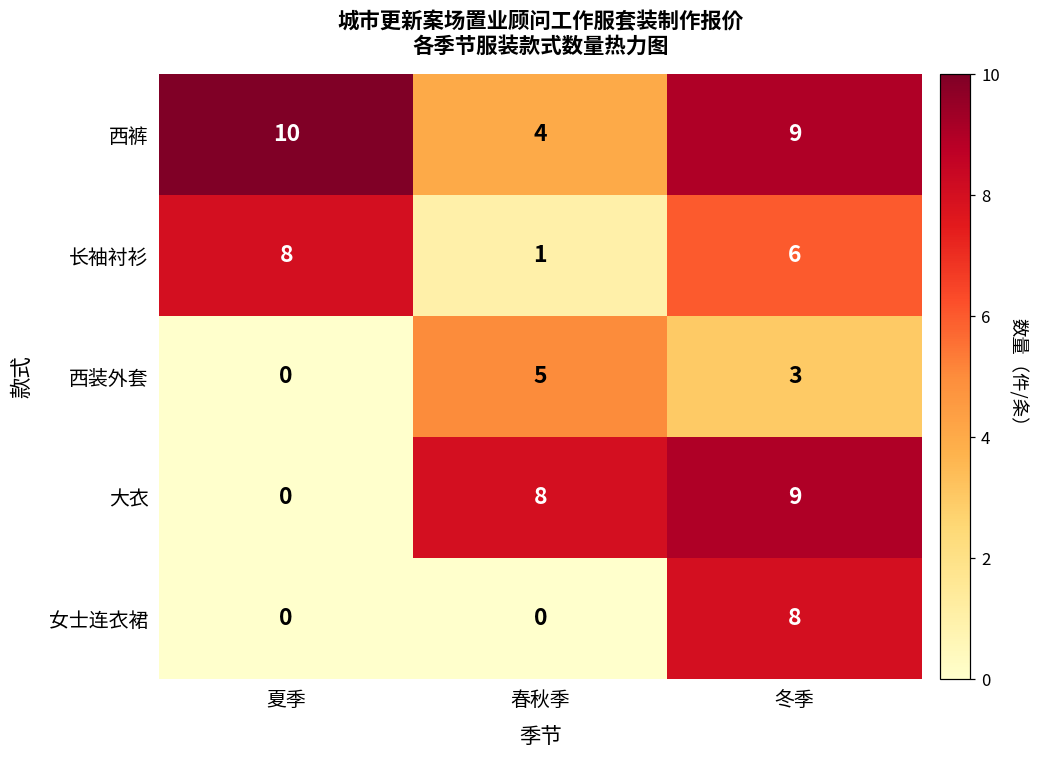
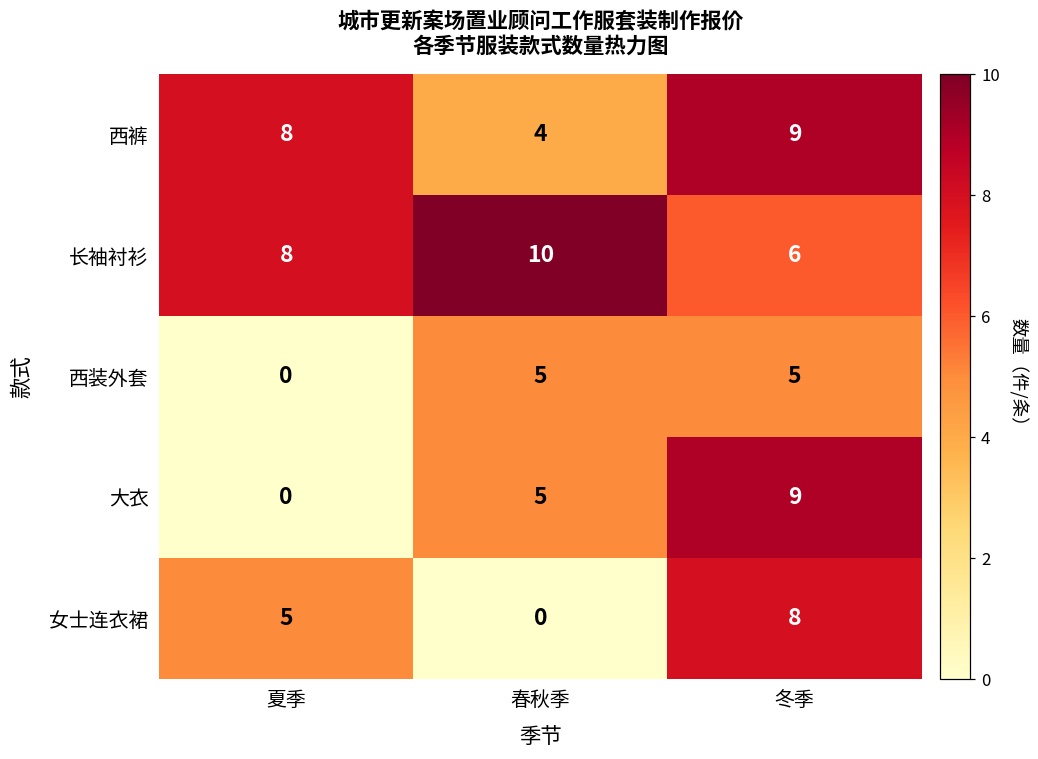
  {
    "西裤": {
-     "夏季": 10,
+     "夏季": 8,
      "春秋季": 4,
      "冬季": 9
    },
    "长袖衬衫": {
      "夏季": 8,
-     "春秋季": 1,
+     "春秋季": 10,
      "冬季": 6
    },
    "西装外套": {
      "夏季": 0,
      "春秋季": 5,
-     "冬季": 3
+     "冬季": 5
    },
    "大衣": {
      "夏季": 0,
-     "春秋季": 8,
+     "春秋季": 5,
      "冬季": 9
    },
    "女士连衣裙": {
-     "夏季": 0,
+     "夏季": 5,
      "春秋季": 0,
      "冬季": 8
    }
  }
